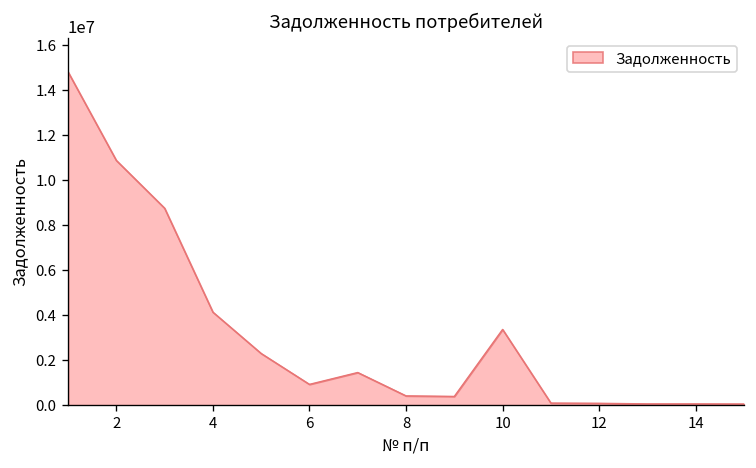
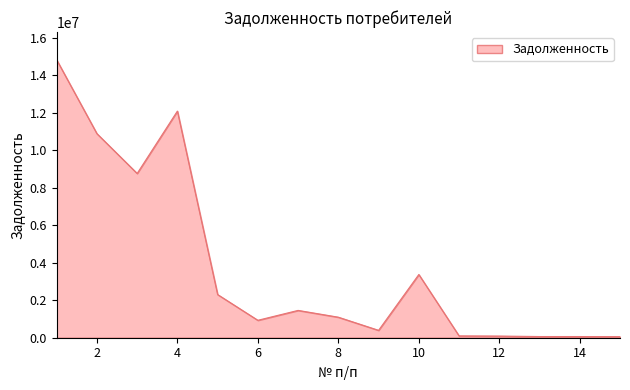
  {
    "2": 10900000,
-   "4": 4100000,
+   "4": 12100000,
    "6": 900000,
-   "8": 400000,
+   "8": 1100000,
    "10": 3400000,
    "12": 100000,
    "14": 100000
  }
